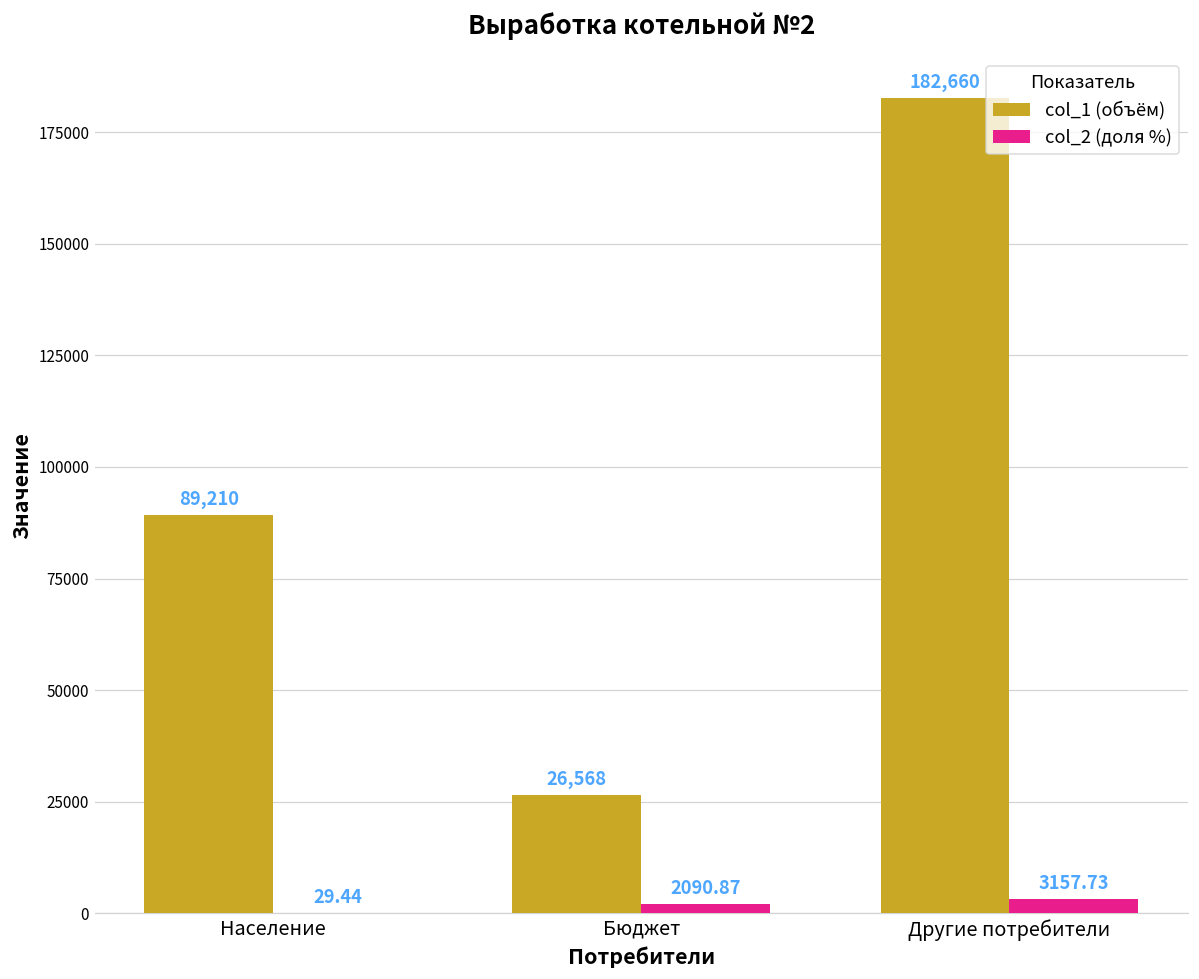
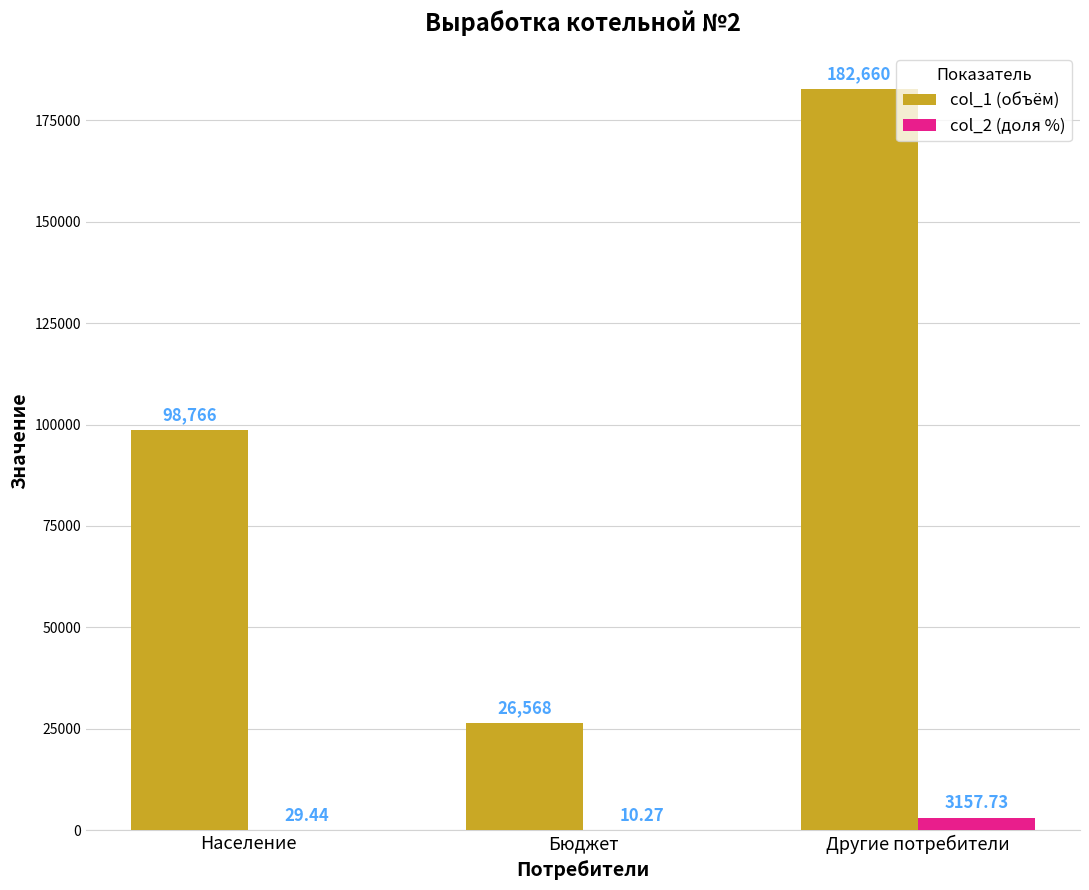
  {
    "col_1 (объём)": {
-     "Население": "89,210",
+     "Население": "98,766",
      "Бюджет": "26,568",
      "Другие потребители": "182,660"
    },
    "col_2 (доля %)": {
      "Население": "29.44",
-     "Бюджет": "2090.87",
+     "Бюджет": "10.27",
      "Другие потребители": "3157.73"
    }
  }
